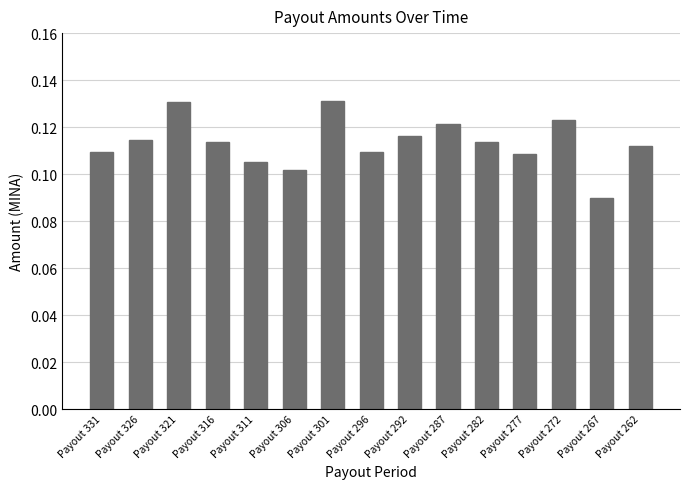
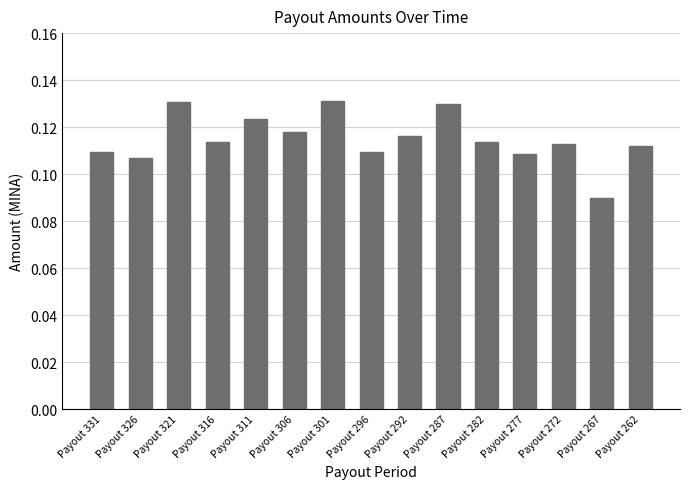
  {
    "Payout 331": 0.109,
-   "Payout 326": 0.115,
+   "Payout 326": 0.107,
    "Payout 321": 0.130,
    "Payout 316": 0.114,
-   "Payout 311": 0.105,
-   "Payout 306": 0.102,
+   "Payout 311": 0.123,
+   "Payout 306": 0.118,
    "Payout 301": 0.131,
    "Payout 296": 0.110,
    "Payout 292": 0.116,
-   "Payout 287": 0.121,
+   "Payout 287": 0.130,
    "Payout 282": 0.114,
    "Payout 277": 0.108,
-   "Payout 272": 0.123,
+   "Payout 272": 0.113,
    "Payout 267": 0.090,
    "Payout 262": 0.112
  }
